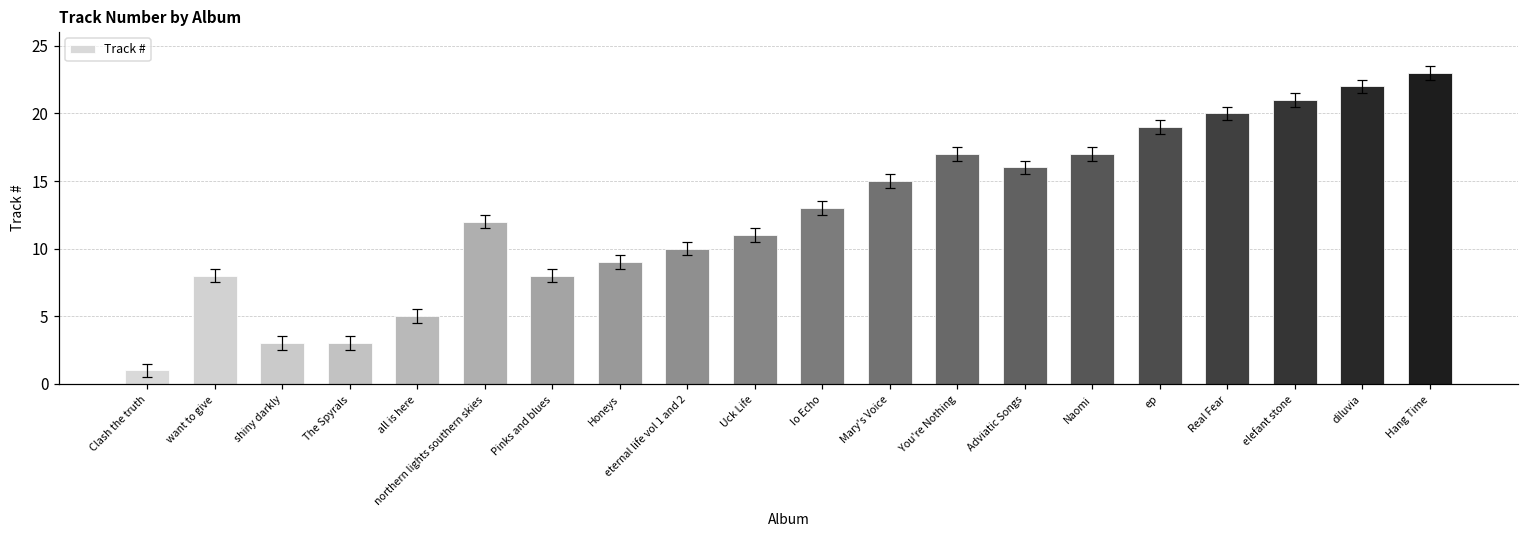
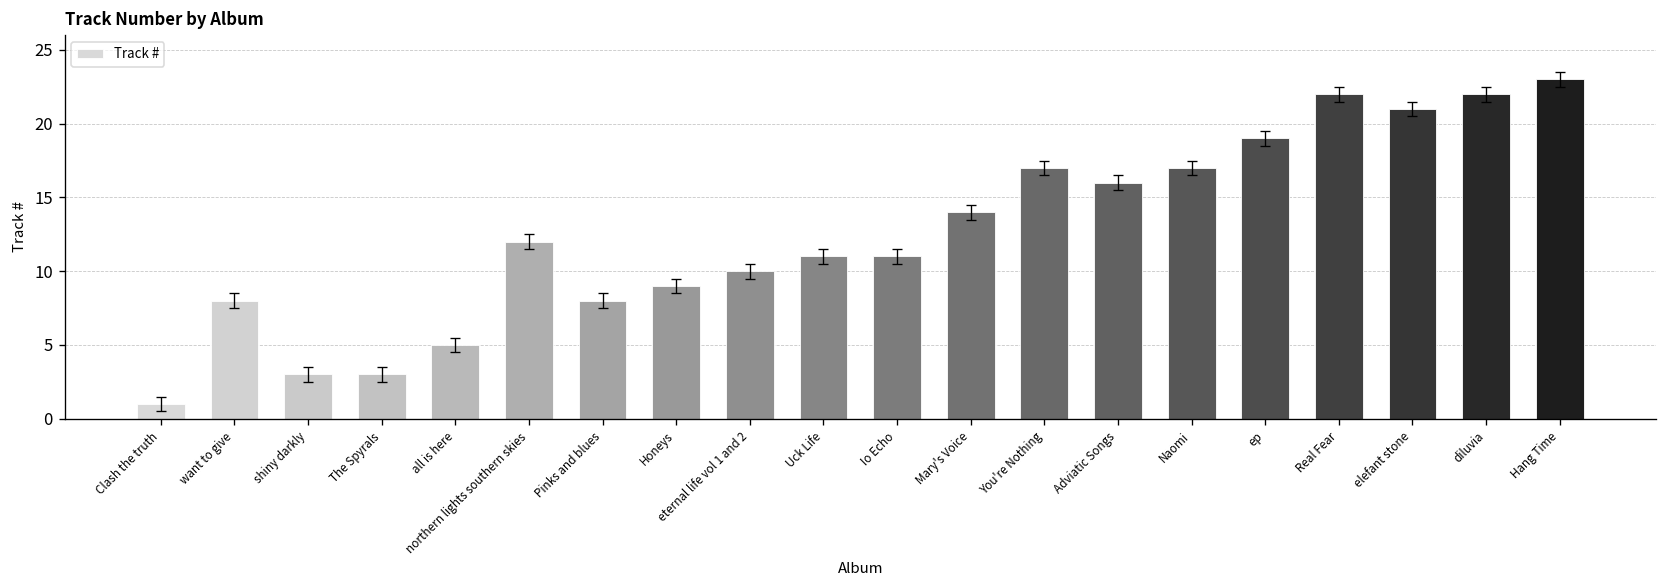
  {
    "Track #": {
      "Clash the truth": 1,
      "want to give": 8,
      "shiny darkly": 3,
      "The Spyrals": 3,
      "all is here": 5,
      "northern lights southern skies": 12,
      "Pinks and blues": 8,
      "Honeys": 9,
      "eternal life vol 1 and 2": 10,
      "Uck Life": 11,
-     "Io Echo": 13,
-     "Mary's Voice": 15,
+     "Io Echo": 11,
+     "Mary's Voice": 14,
      "You're Nothing": 17,
      "Adviatic Songs": 16,
      "Naomi": 17,
      "ep": 19,
-     "Real Fear": 20,
+     "Real Fear": 22,
      "elefant stone": 21,
      "diluvia": 22,
      "Hang Time": 23
    }
  }
